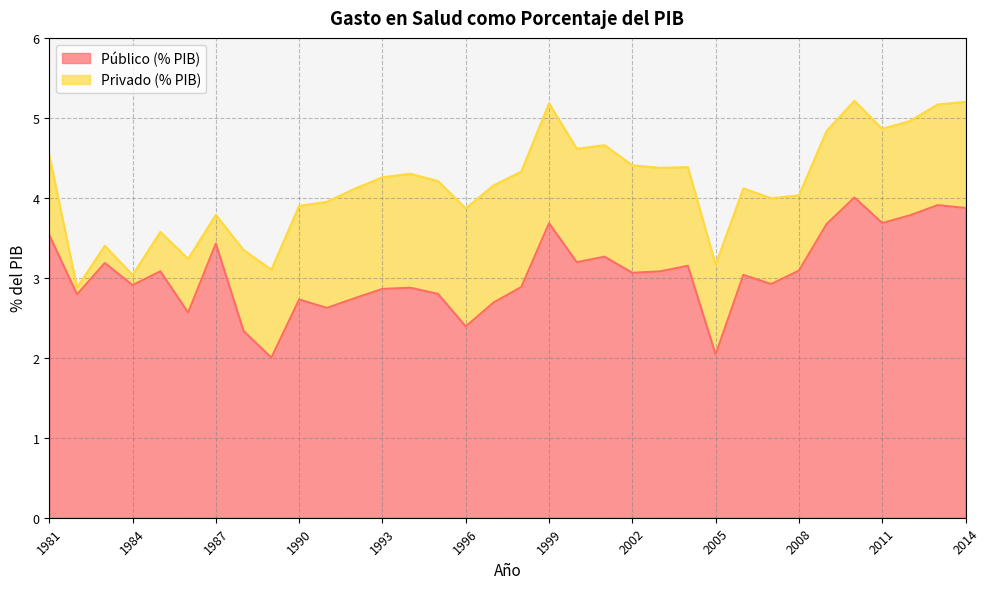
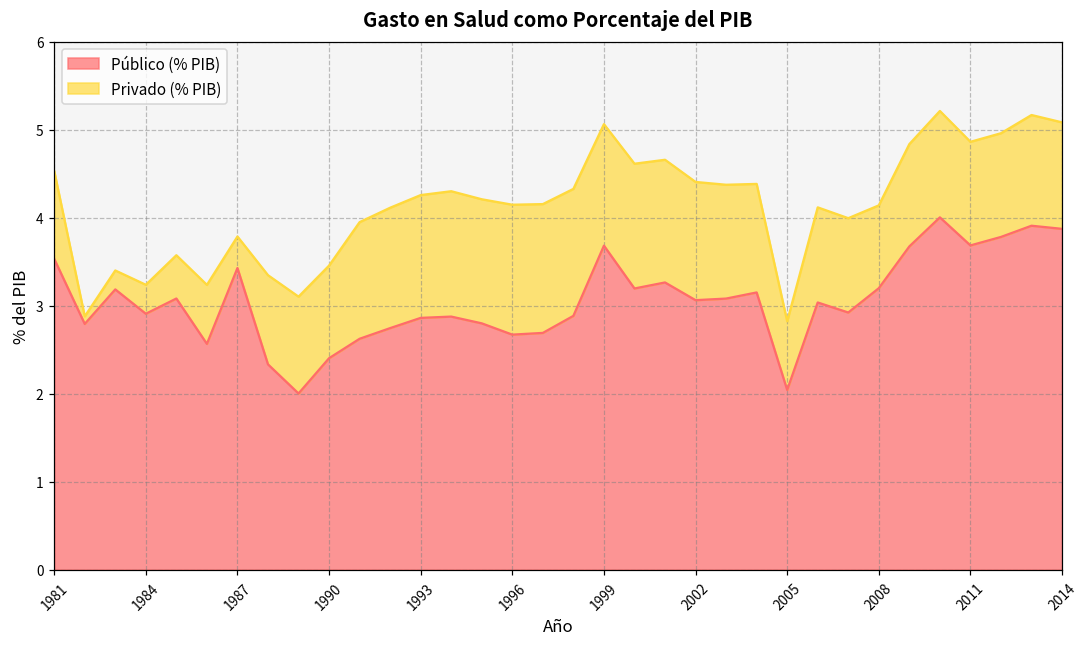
  {
    "Público (% PIB)": {
      "1981": 3.5,
      "1984": 2.9,
      "1987": 3.4,
-     "1990": 2.7,
+     "1990": 2.4,
      "1993": 2.9,
-     "1996": 2.4,
+     "1996": 2.7,
      "1999": 3.7,
      "2002": 3.1,
      "2005": 2.0,
-     "2008": 3.1,
+     "2008": 3.2,
      "2011": 3.7,
      "2014": 3.9
    },
    "Privado (% PIB)": {
      "1981": 1.0,
-     "1984": 0.1,
+     "1984": 0.3,
      "1987": 0.4,
-     "1990": 1.2,
+     "1990": 1.1,
      "1993": 1.4,
      "1996": 1.5,
-     "1999": 1.5,
+     "1999": 1.4,
      "2002": 1.3,
-     "2005": 1.1,
+     "2005": 0.8,
      "2008": 0.9,
      "2011": 1.2,
-     "2014": 1.3
+     "2014": 1.2
    }
  }
